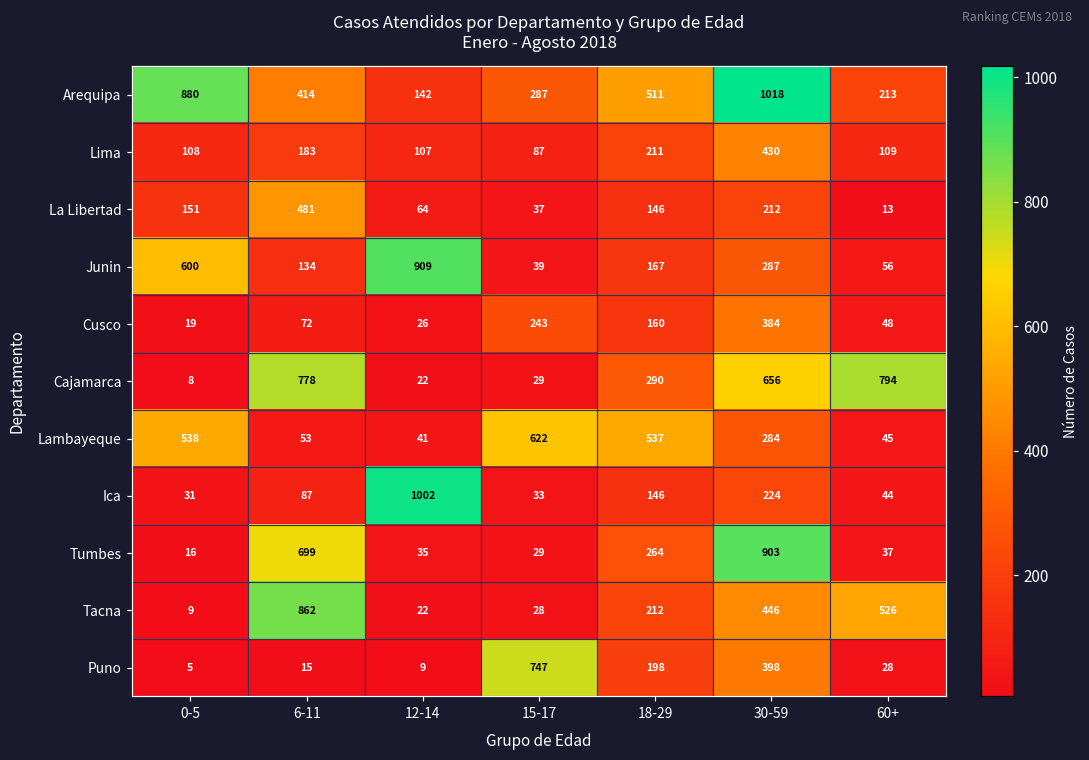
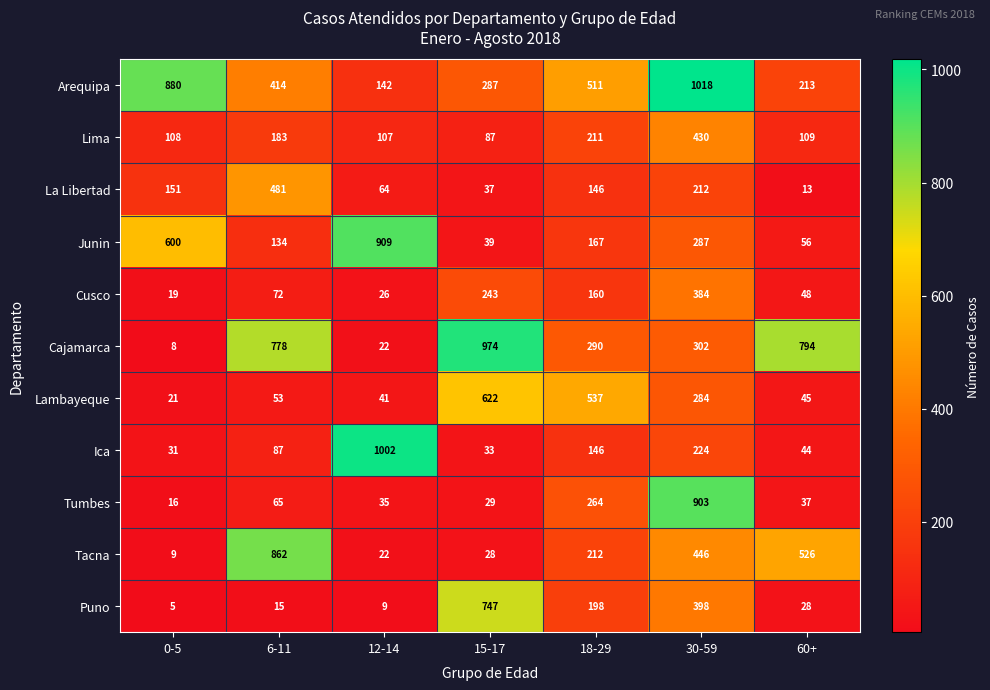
  {
    "Arequipa": {
      "0-5": 880,
      "6-11": 414,
      "12-14": 142,
      "15-17": 287,
      "18-29": 511,
      "30-59": 1018,
      "60+": 213
    },
    "Lima": {
      "0-5": 108,
      "6-11": 183,
      "12-14": 107,
      "15-17": 87,
      "18-29": 211,
      "30-59": 430,
      "60+": 109
    },
    "La Libertad": {
      "0-5": 151,
      "6-11": 481,
      "12-14": 64,
      "15-17": 37,
      "18-29": 146,
      "30-59": 212,
      "60+": 13
    },
    "Junin": {
      "0-5": 600,
      "6-11": 134,
      "12-14": 909,
      "15-17": 39,
      "18-29": 167,
      "30-59": 287,
      "60+": 56
    },
    "Cusco": {
      "0-5": 19,
      "6-11": 72,
      "12-14": 26,
      "15-17": 243,
      "18-29": 160,
      "30-59": 384,
      "60+": 48
    },
    "Cajamarca": {
      "0-5": 8,
      "6-11": 778,
      "12-14": 22,
-     "15-17": 29,
+     "15-17": 974,
      "18-29": 290,
-     "30-59": 656,
+     "30-59": 302,
      "60+": 794
    },
    "Lambayeque": {
-     "0-5": 538,
+     "0-5": 21,
      "6-11": 53,
      "12-14": 41,
      "15-17": 622,
      "18-29": 537,
      "30-59": 284,
      "60+": 45
    },
    "Ica": {
      "0-5": 31,
      "6-11": 87,
      "12-14": 1002,
      "15-17": 33,
      "18-29": 146,
      "30-59": 224,
      "60+": 44
    },
    "Tumbes": {
      "0-5": 16,
-     "6-11": 699,
+     "6-11": 65,
      "12-14": 35,
      "15-17": 29,
      "18-29": 264,
      "30-59": 903,
      "60+": 37
    },
    "Tacna": {
      "0-5": 9,
      "6-11": 862,
      "12-14": 22,
      "15-17": 28,
      "18-29": 212,
      "30-59": 446,
      "60+": 526
    },
    "Puno": {
      "0-5": 5,
      "6-11": 15,
      "12-14": 9,
      "15-17": 747,
      "18-29": 198,
      "30-59": 398,
      "60+": 28
    }
  }
